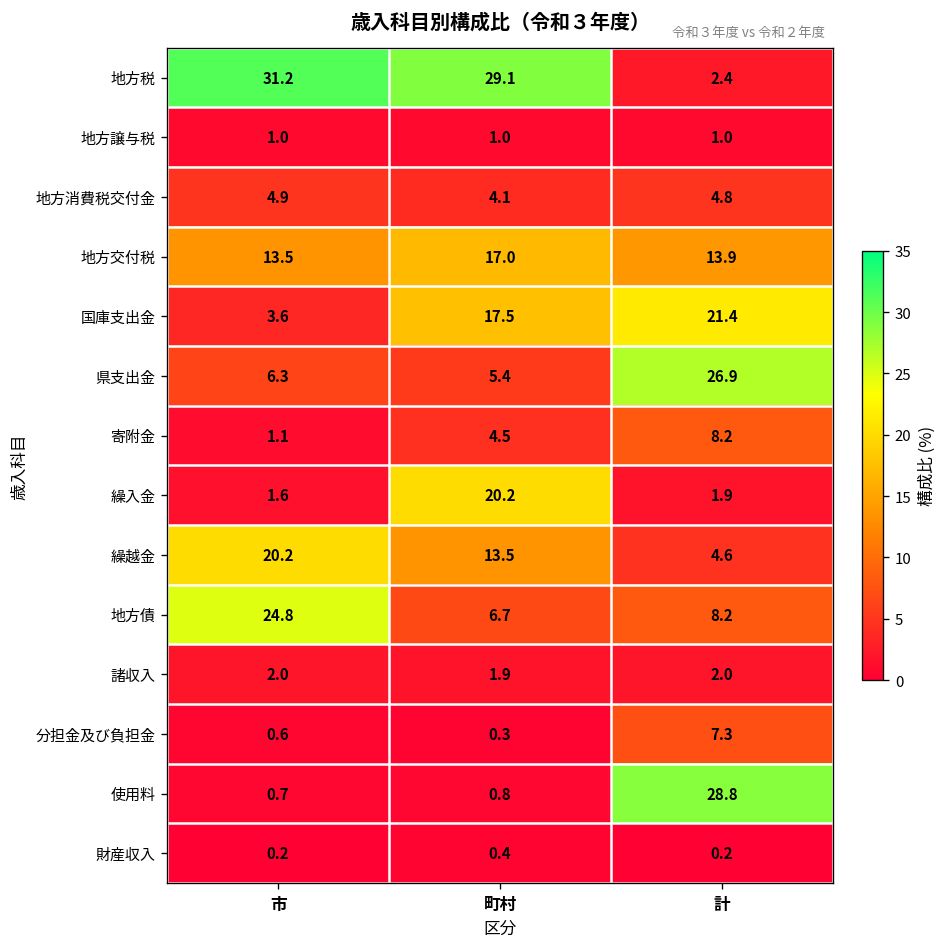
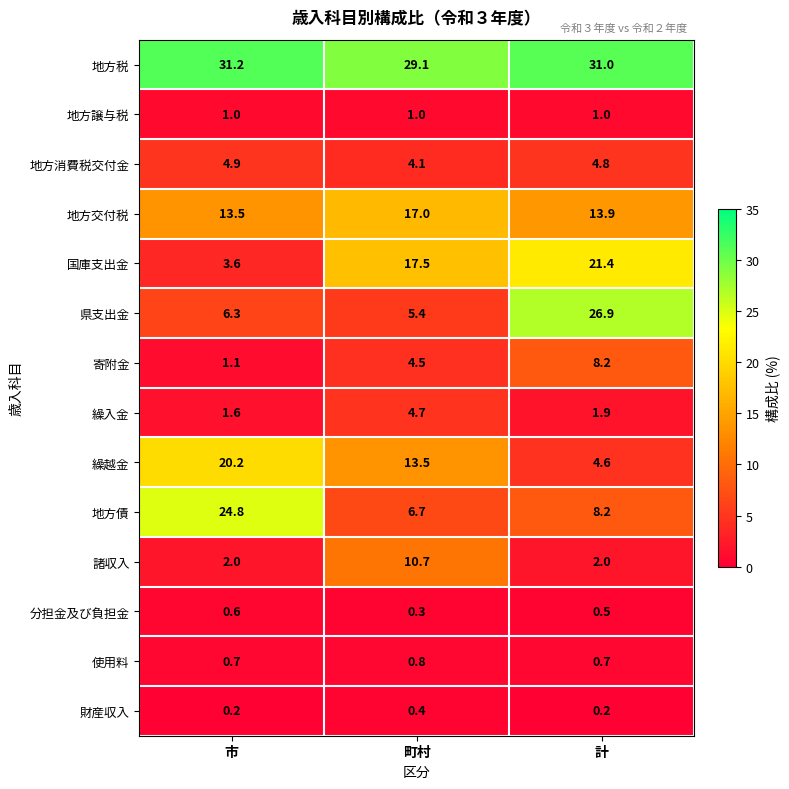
  {
    "地方税": {
      "市": 31.2,
      "町村": 29.1,
-     "計": 2.4
+     "計": 31.0
    },
    "地方譲与税": {
      "市": 1.0,
      "町村": 1.0,
      "計": 1.0
    },
    "地方消費税交付金": {
      "市": 4.9,
      "町村": 4.1,
      "計": 4.8
    },
    "地方交付税": {
      "市": 13.5,
      "町村": 17.0,
      "計": 13.9
    },
    "国庫支出金": {
      "市": 3.6,
      "町村": 17.5,
      "計": 21.4
    },
    "県支出金": {
      "市": 6.3,
      "町村": 5.4,
      "計": 26.9
    },
    "寄附金": {
      "市": 1.1,
      "町村": 4.5,
      "計": 8.2
    },
    "繰入金": {
      "市": 1.6,
-     "町村": 20.2,
+     "町村": 4.7,
      "計": 1.9
    },
    "繰越金": {
      "市": 20.2,
      "町村": 13.5,
      "計": 4.6
    },
    "地方債": {
      "市": 24.8,
      "町村": 6.7,
      "計": 8.2
    },
    "諸収入": {
      "市": 2.0,
-     "町村": 1.9,
+     "町村": 10.7,
      "計": 2.0
    },
    "分担金及び負担金": {
      "市": 0.6,
      "町村": 0.3,
-     "計": 7.3
+     "計": 0.5
    },
    "使用料": {
      "市": 0.7,
      "町村": 0.8,
-     "計": 28.8
+     "計": 0.7
    },
    "財産収入": {
      "市": 0.2,
      "町村": 0.4,
      "計": 0.2
    }
  }
